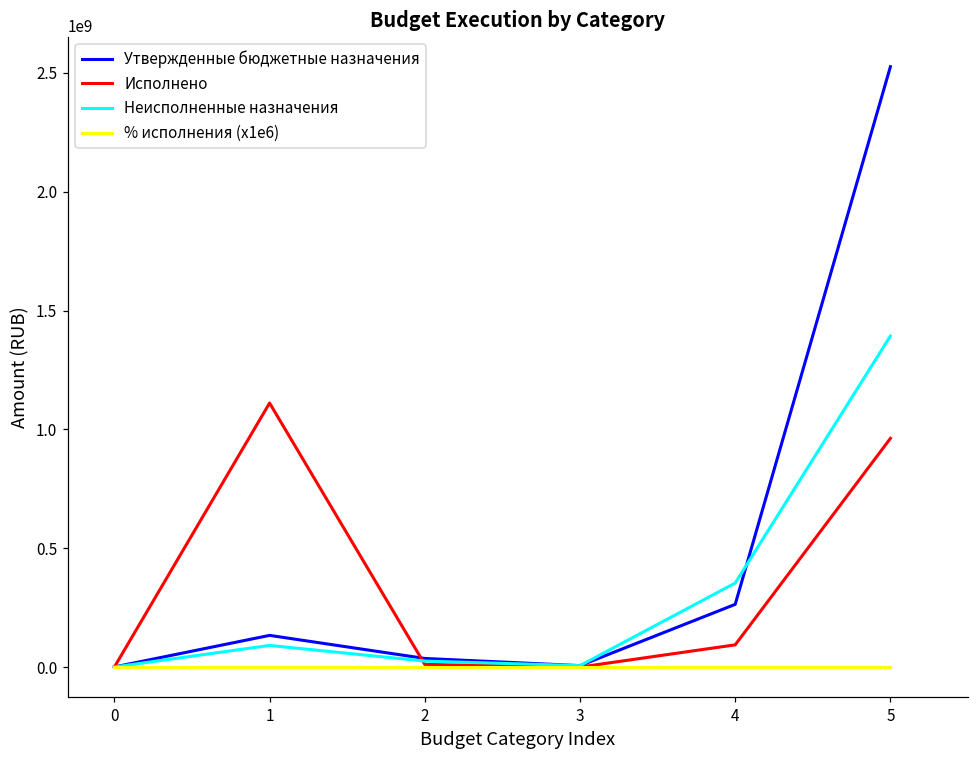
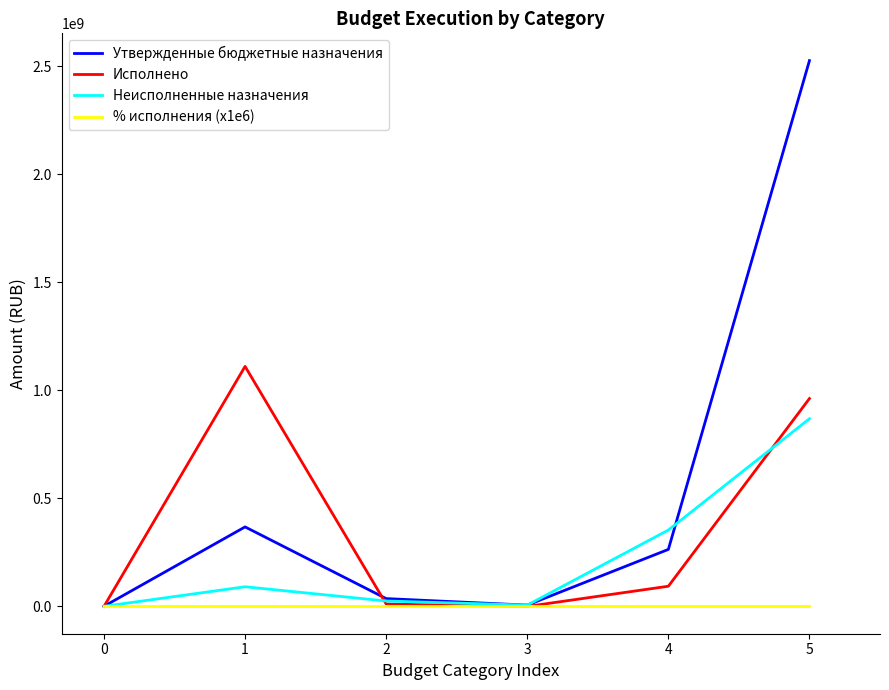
  {
    "Утвержденные бюджетные назначения": {
-     "1": 130000000,
+     "1": 370000000,
      "4": 260000000,
      "5": 2530000000
    },
    "Исполнено": {
      "1": 1110000000,
      "4": 90000000,
      "5": 960000000
    },
    "Неисполненные назначения": {
      "1": 90000000,
      "4": 350000000,
-     "5": 1390000000
+     "5": 870000000
    },
    "% исполнения (x1e6)": {
      "1": 0,
      "4": 0,
      "5": 0
    }
  }
